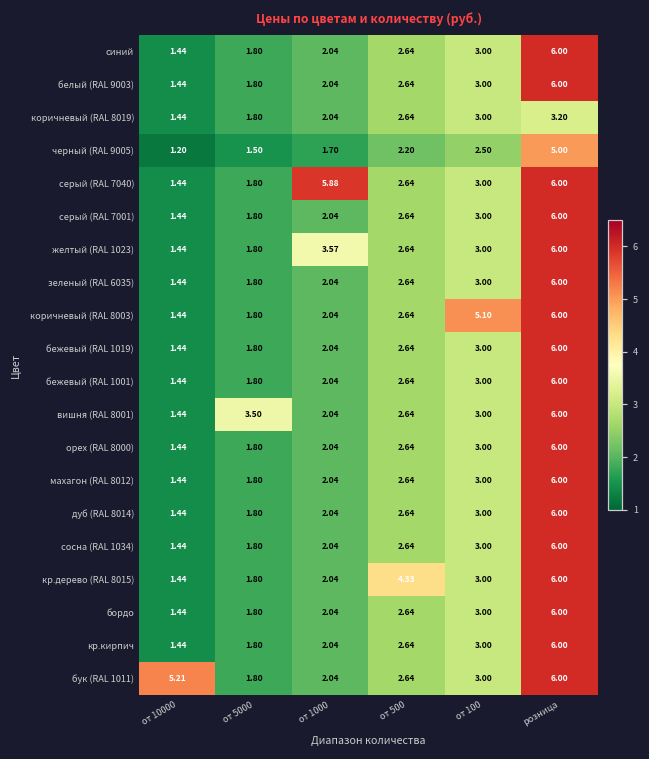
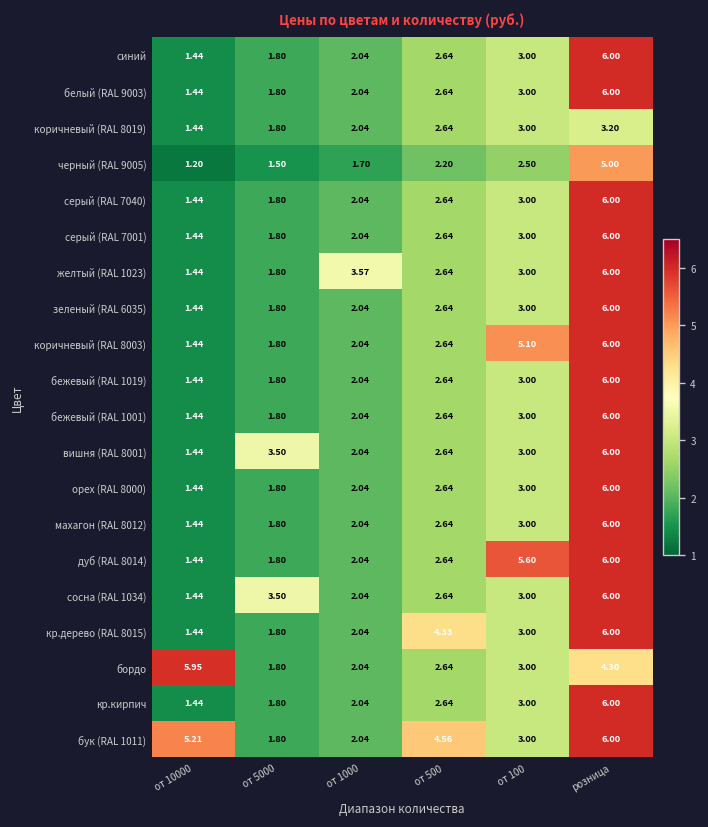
  {
    "серый (RAL 7040)": {
-     "от 1000": 5.88
+     "от 1000": 2.04
    },
    "дуб (RAL 8014)": {
-     "от 100": 3.00
+     "от 100": 5.60
    },
    "сосна (RAL 1034)": {
-     "от 5000": 1.80
+     "от 5000": 3.50
    },
    "бордо": {
-     "от 10000": 1.44,
-     "розница": 6.00
+     "от 10000": 5.95,
+     "розница": 4.30
    },
    "бук (RAL 1011)": {
-     "от 500": 2.64
+     "от 500": 4.56
    }
  }
